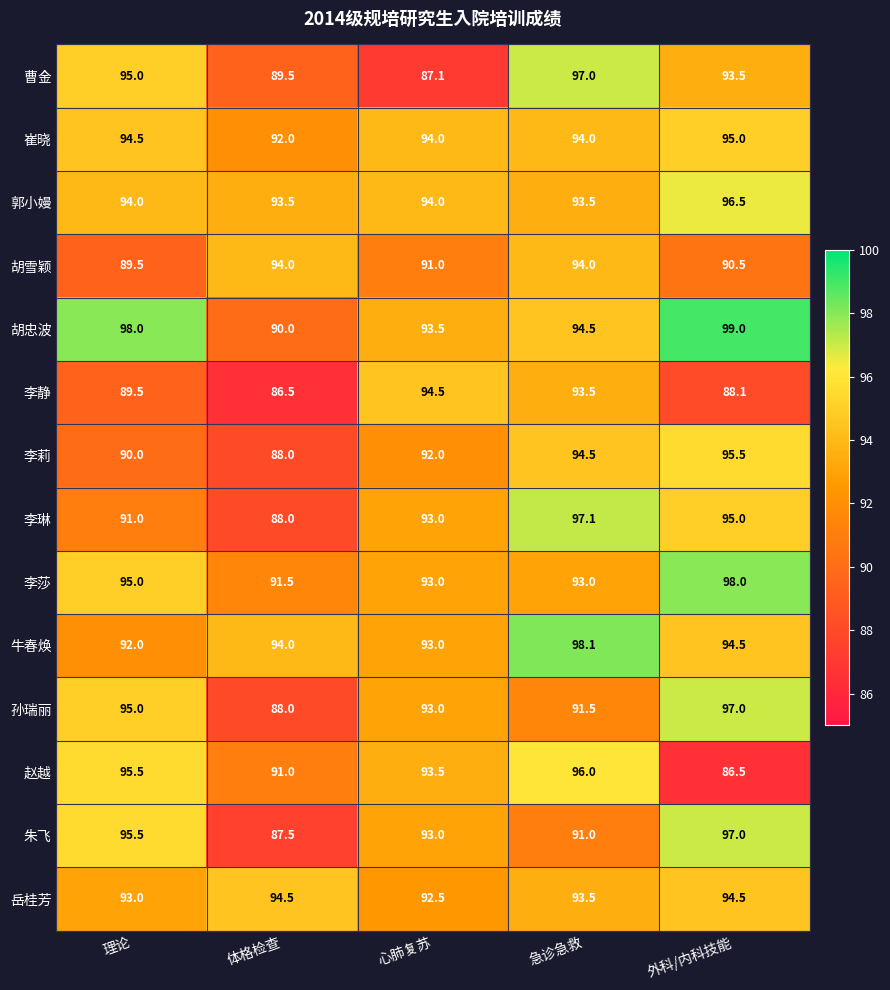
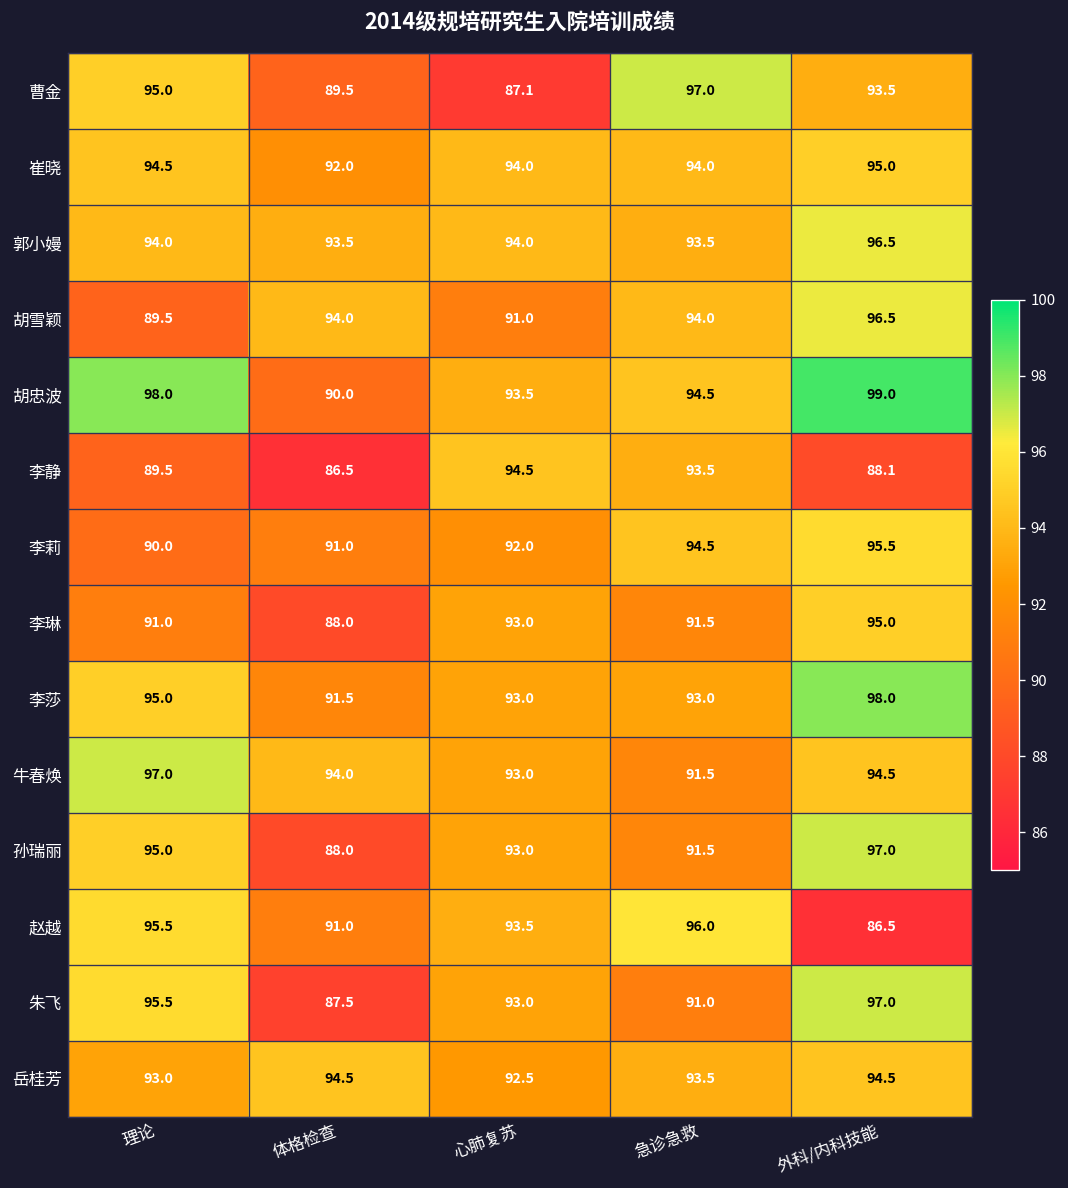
  {
    "曹金": {
      "理论": 95.0,
      "体格检查": 89.5,
      "心肺复苏": 87.1,
      "急诊急救": 97.0,
      "外科/内科技能": 93.5
    },
    "崔晓": {
      "理论": 94.5,
      "体格检查": 92.0,
      "心肺复苏": 94.0,
      "急诊急救": 94.0,
      "外科/内科技能": 95.0
    },
    "郭小嫚": {
      "理论": 94.0,
      "体格检查": 93.5,
      "心肺复苏": 94.0,
      "急诊急救": 93.5,
      "外科/内科技能": 96.5
    },
    "胡雪颖": {
      "理论": 89.5,
      "体格检查": 94.0,
      "心肺复苏": 91.0,
      "急诊急救": 94.0,
-     "外科/内科技能": 90.5
+     "外科/内科技能": 96.5
    },
    "胡忠波": {
      "理论": 98.0,
      "体格检查": 90.0,
      "心肺复苏": 93.5,
      "急诊急救": 94.5,
      "外科/内科技能": 99.0
    },
    "李静": {
      "理论": 89.5,
      "体格检查": 86.5,
      "心肺复苏": 94.5,
      "急诊急救": 93.5,
      "外科/内科技能": 88.1
    },
    "李莉": {
      "理论": 90.0,
-     "体格检查": 88.0,
+     "体格检查": 91.0,
      "心肺复苏": 92.0,
      "急诊急救": 94.5,
      "外科/内科技能": 95.5
    },
    "李琳": {
      "理论": 91.0,
      "体格检查": 88.0,
      "心肺复苏": 93.0,
-     "急诊急救": 97.1,
+     "急诊急救": 91.5,
      "外科/内科技能": 95.0
    },
    "李莎": {
      "理论": 95.0,
      "体格检查": 91.5,
      "心肺复苏": 93.0,
      "急诊急救": 93.0,
      "外科/内科技能": 98.0
    },
    "牛春焕": {
-     "理论": 92.0,
+     "理论": 97.0,
      "体格检查": 94.0,
      "心肺复苏": 93.0,
-     "急诊急救": 98.1,
+     "急诊急救": 91.5,
      "外科/内科技能": 94.5
    },
    "孙瑞丽": {
      "理论": 95.0,
      "体格检查": 88.0,
      "心肺复苏": 93.0,
      "急诊急救": 91.5,
      "外科/内科技能": 97.0
    },
    "赵越": {
      "理论": 95.5,
      "体格检查": 91.0,
      "心肺复苏": 93.5,
      "急诊急救": 96.0,
      "外科/内科技能": 86.5
    },
    "朱飞": {
      "理论": 95.5,
      "体格检查": 87.5,
      "心肺复苏": 93.0,
      "急诊急救": 91.0,
      "外科/内科技能": 97.0
    },
    "岳桂芳": {
      "理论": 93.0,
      "体格检查": 94.5,
      "心肺复苏": 92.5,
      "急诊急救": 93.5,
      "外科/内科技能": 94.5
    }
  }
